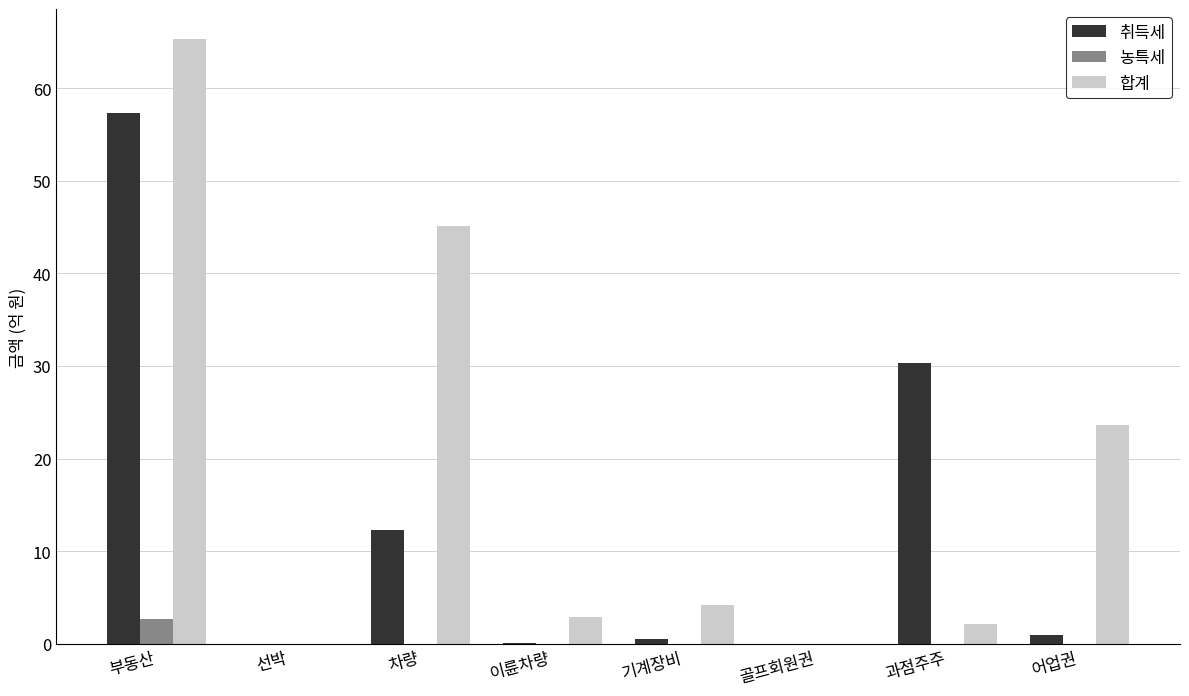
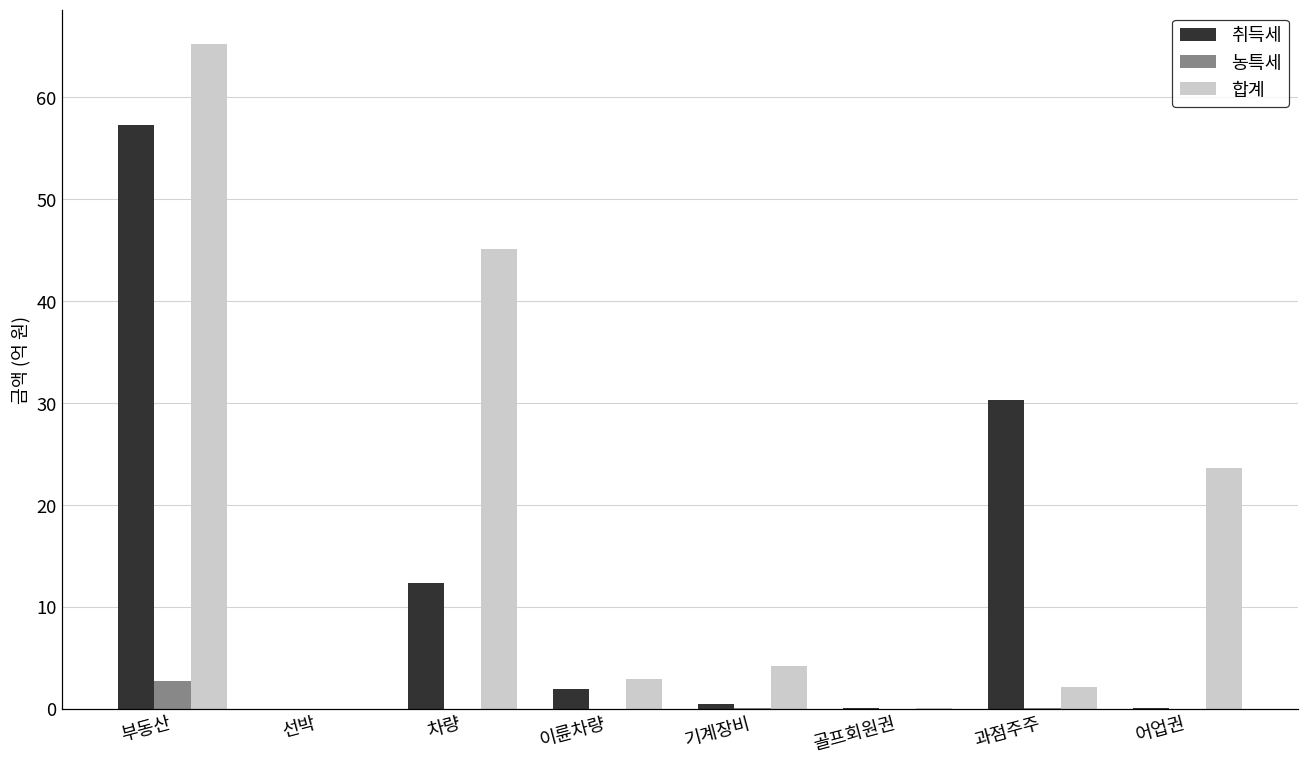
  {
    "취득세": {
      "부동산": 57,
      "차량": 12,
-     "이륜차량": 0,
+     "이륜차량": 2,
      "기계장비": 0,
      "과점주주": 30,
-     "어업권": 1
+     "어업권": 0
    },
    "농특세": {
      "부동산": 3,
      "이륜차량": 0
    },
    "합계": {
      "부동산": 65,
      "차량": 45,
      "이륜차량": 3,
      "기계장비": 4,
      "과점주주": 2,
      "어업권": 24
    }
  }
